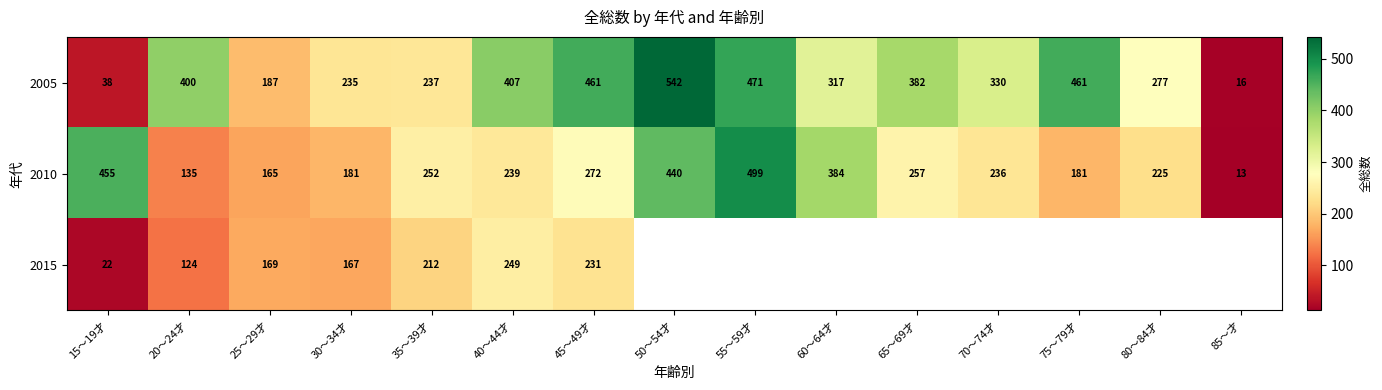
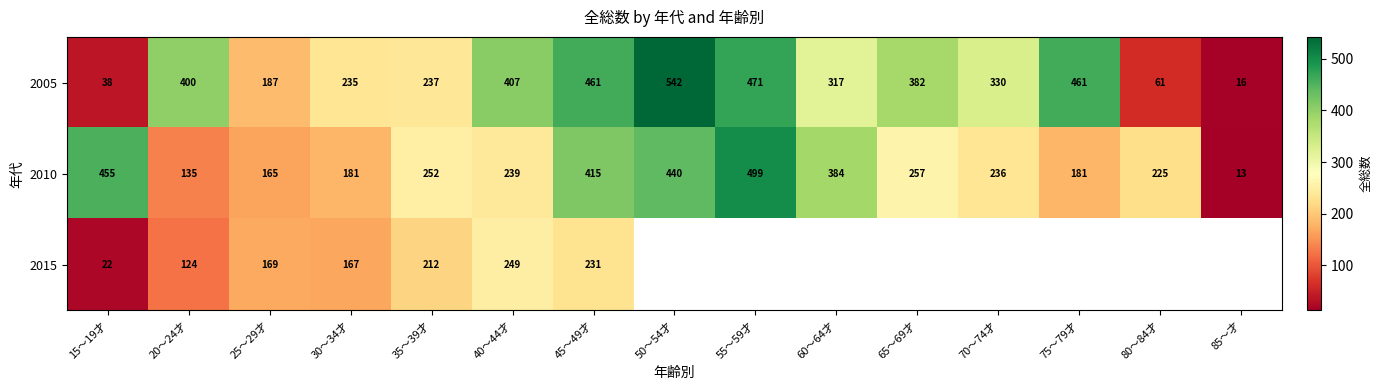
  {
    "2005": {
      "15～19才": 38,
      "20～24才": 400,
      "25～29才": 187,
      "30～34才": 235,
      "35～39才": 237,
      "40～44才": 407,
      "45～49才": 461,
      "50～54才": 542,
      "55～59才": 471,
      "60～64才": 317,
      "65～69才": 382,
      "70～74才": 330,
      "75～79才": 461,
-     "80～84才": 277,
+     "80～84才": 61,
      "85～才": 16
    },
    "2010": {
      "15～19才": 455,
      "20～24才": 135,
      "25～29才": 165,
      "30～34才": 181,
      "35～39才": 252,
      "40～44才": 239,
-     "45～49才": 272,
+     "45～49才": 415,
      "50～54才": 440,
      "55～59才": 499,
      "60～64才": 384,
      "65～69才": 257,
      "70～74才": 236,
      "75～79才": 181,
      "80～84才": 225,
      "85～才": 13
    },
    "2015": {
      "15～19才": 22,
      "20～24才": 124,
      "25～29才": 169,
      "30～34才": 167,
      "35～39才": 212,
      "40～44才": 249,
      "45～49才": 231
    }
  }
